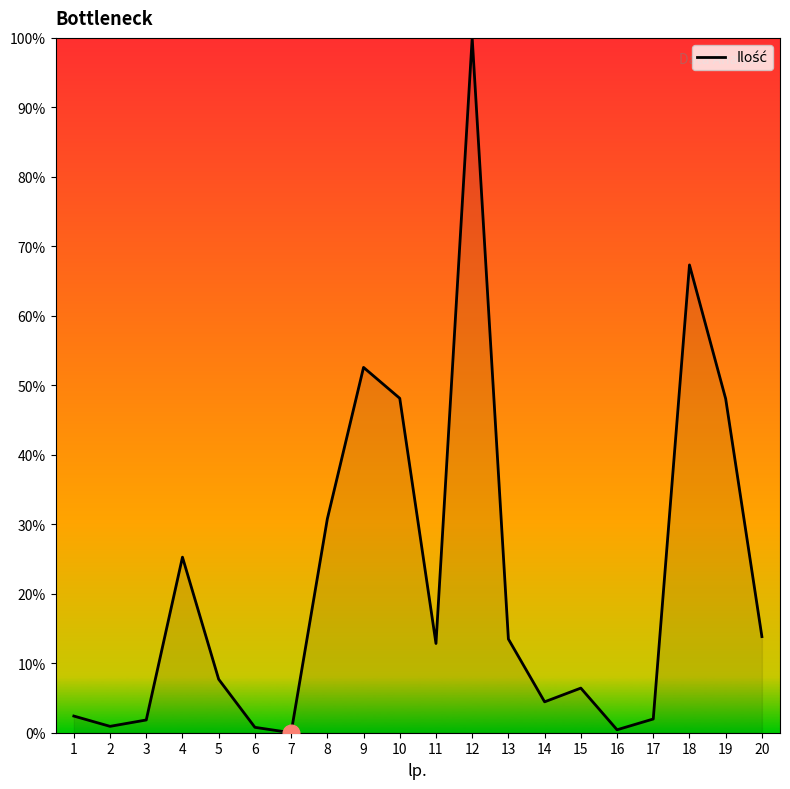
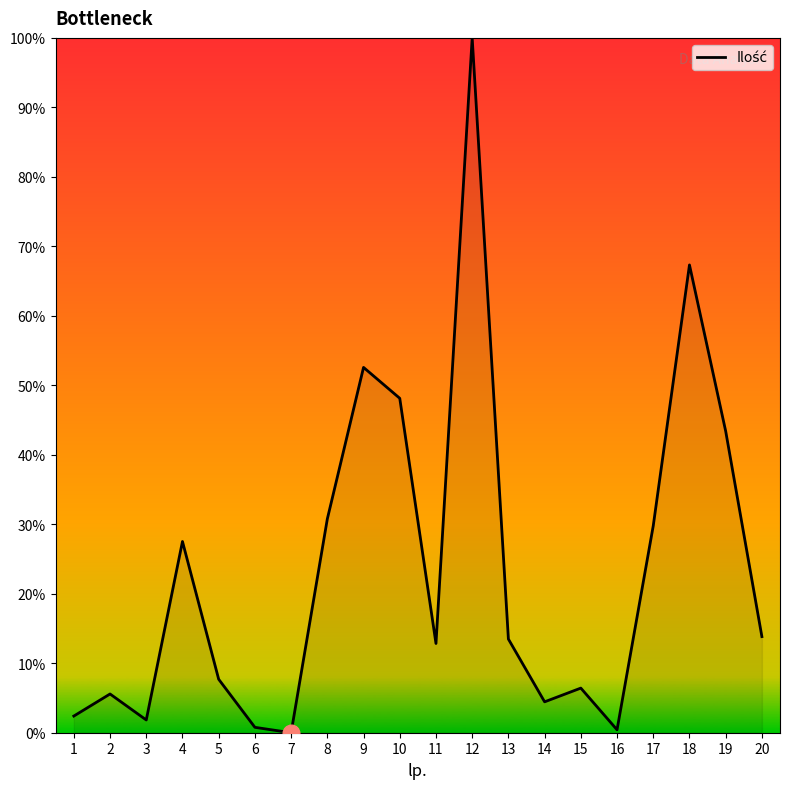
  {
    "Ilość": {
      "1": "2%",
-     "2": "1%",
+     "2": "6%",
      "3": "2%",
-     "4": "25%",
+     "4": "28%",
      "5": "8%",
      "6": "1%",
      "8": "31%",
      "9": "53%",
      "10": "48%",
      "11": "13%",
      "12": "100%",
      "13": "13%",
      "14": "4%",
      "15": "6%",
      "16": "0%",
-     "17": "2%",
+     "17": "30%",
      "18": "67%",
-     "19": "48%",
+     "19": "43%",
      "20": "14%"
    }
  }
